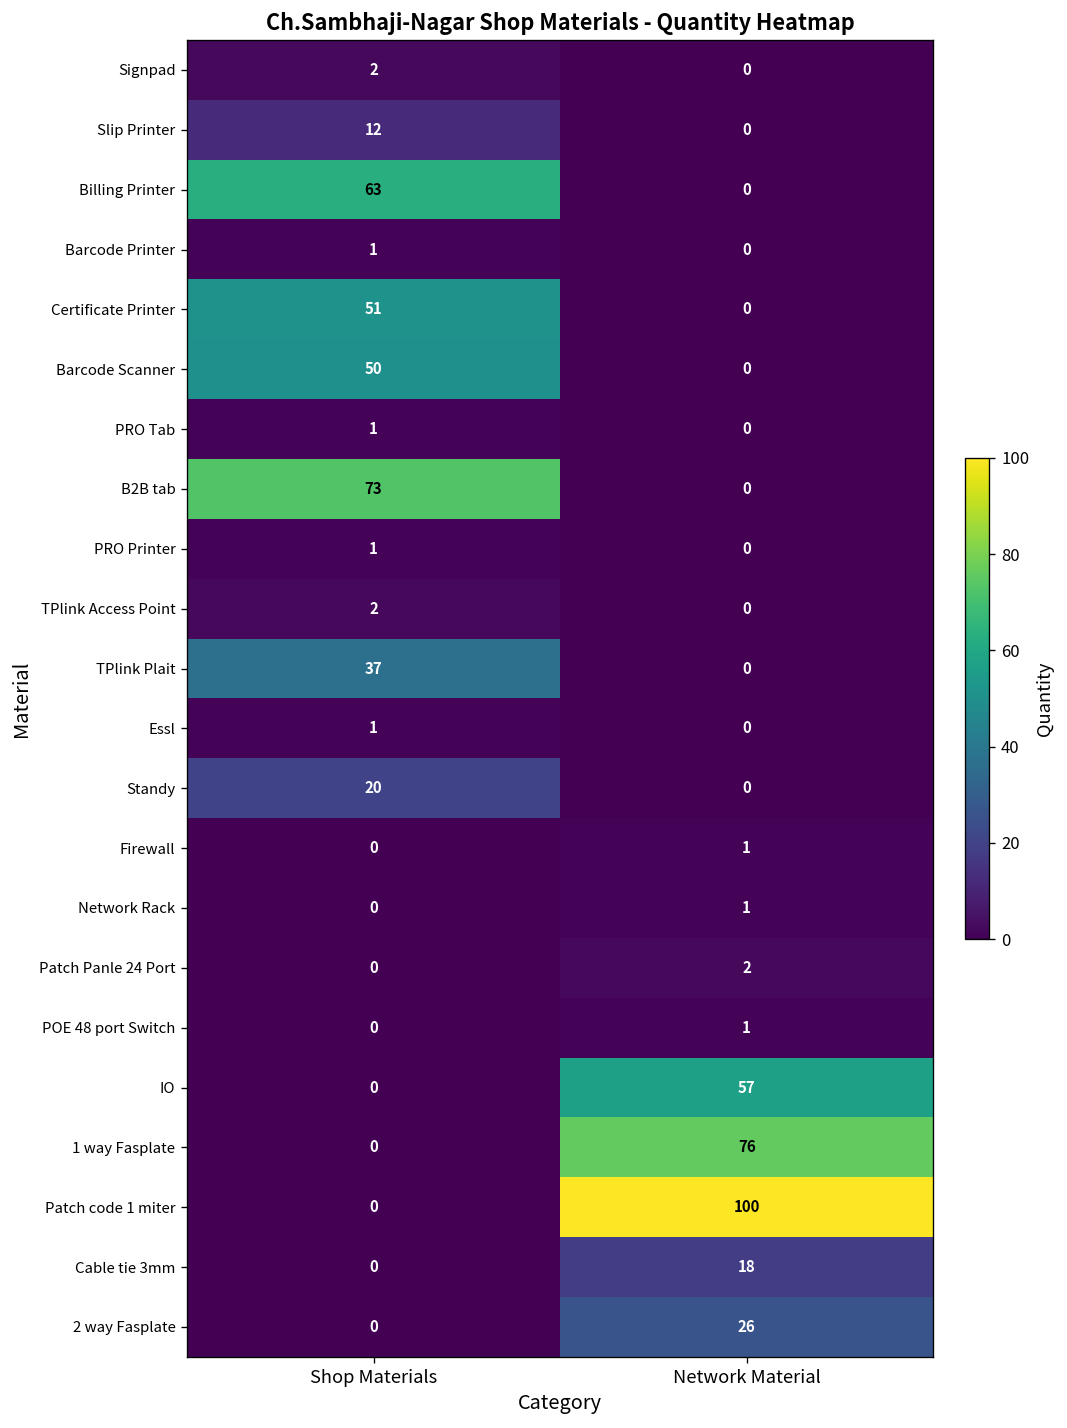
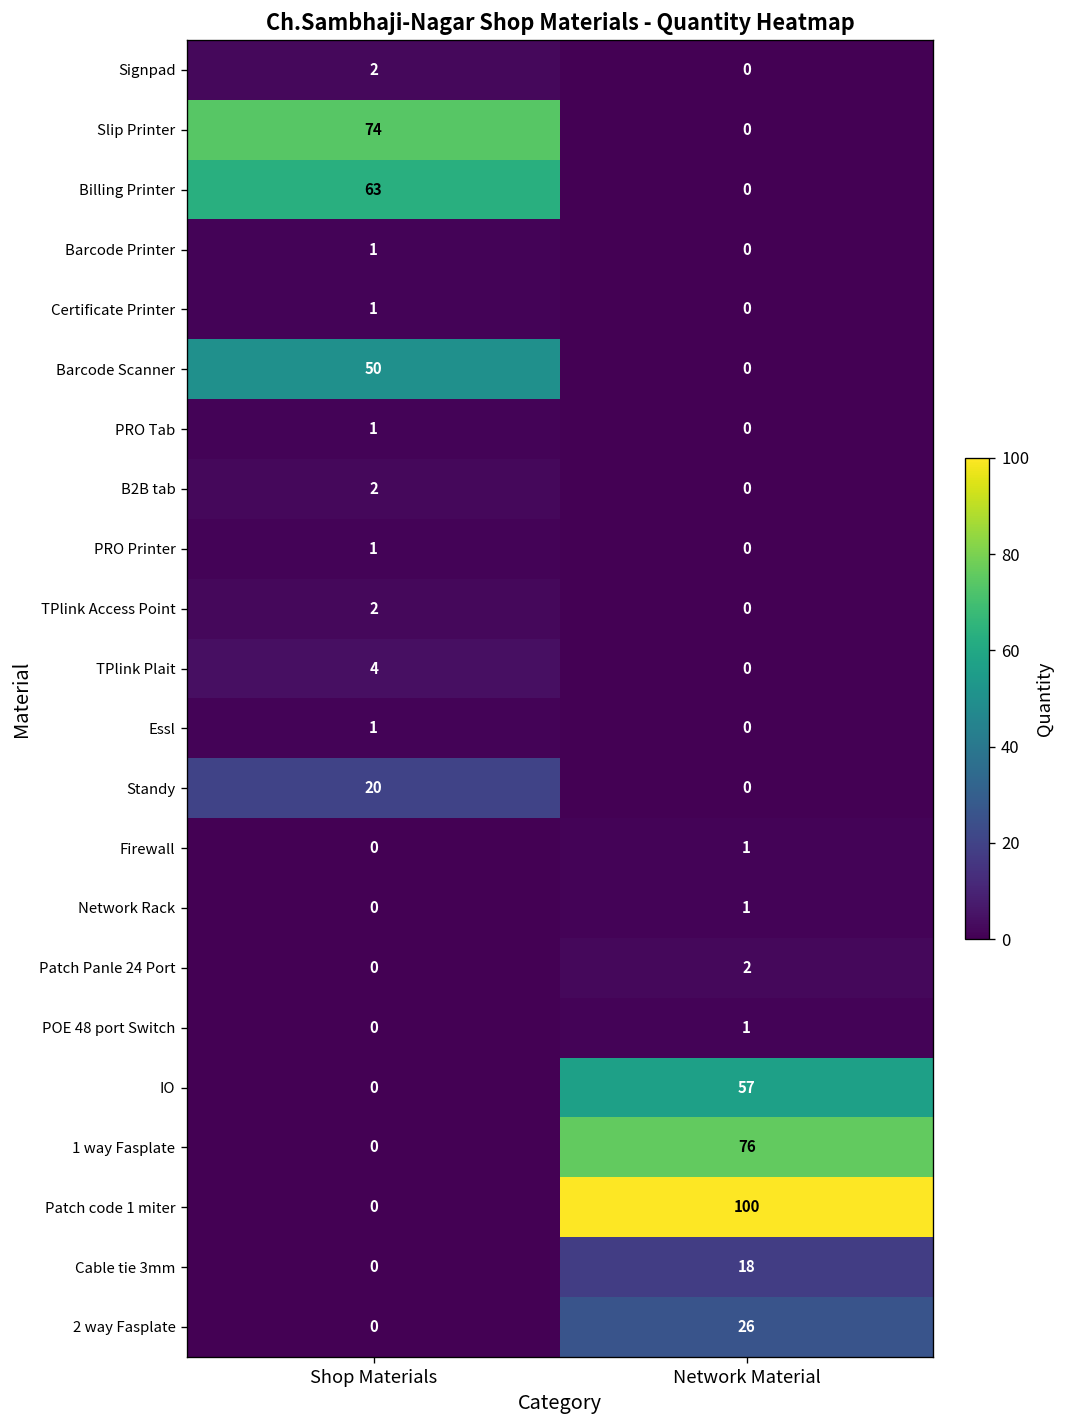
  {
    "Signpad": {
      "Shop Materials": 2,
      "Network Material": 0
    },
    "Slip Printer": {
-     "Shop Materials": 12,
+     "Shop Materials": 74,
      "Network Material": 0
    },
    "Billing Printer": {
      "Shop Materials": 63,
      "Network Material": 0
    },
    "Barcode Printer": {
      "Shop Materials": 1,
      "Network Material": 0
    },
    "Certificate Printer": {
-     "Shop Materials": 51,
+     "Shop Materials": 1,
      "Network Material": 0
    },
    "Barcode Scanner": {
      "Shop Materials": 50,
      "Network Material": 0
    },
    "PRO Tab": {
      "Shop Materials": 1,
      "Network Material": 0
    },
    "B2B tab": {
-     "Shop Materials": 73,
+     "Shop Materials": 2,
      "Network Material": 0
    },
    "PRO Printer": {
      "Shop Materials": 1,
      "Network Material": 0
    },
    "TPlink Access Point": {
      "Shop Materials": 2,
      "Network Material": 0
    },
    "TPlink Plait": {
-     "Shop Materials": 37,
+     "Shop Materials": 4,
      "Network Material": 0
    },
    "Essl": {
      "Shop Materials": 1,
      "Network Material": 0
    },
    "Standy": {
      "Shop Materials": 20,
      "Network Material": 0
    },
    "Firewall": {
      "Shop Materials": 0,
      "Network Material": 1
    },
    "Network Rack": {
      "Shop Materials": 0,
      "Network Material": 1
    },
    "Patch Panle 24 Port": {
      "Shop Materials": 0,
      "Network Material": 2
    },
    "POE 48 port Switch": {
      "Shop Materials": 0,
      "Network Material": 1
    },
    "IO": {
      "Shop Materials": 0,
      "Network Material": 57
    },
    "1 way Fasplate": {
      "Shop Materials": 0,
      "Network Material": 76
    },
    "Patch code 1 miter": {
      "Shop Materials": 0,
      "Network Material": 100
    },
    "Cable tie 3mm": {
      "Shop Materials": 0,
      "Network Material": 18
    },
    "2 way Fasplate": {
      "Shop Materials": 0,
      "Network Material": 26
    }
  }
